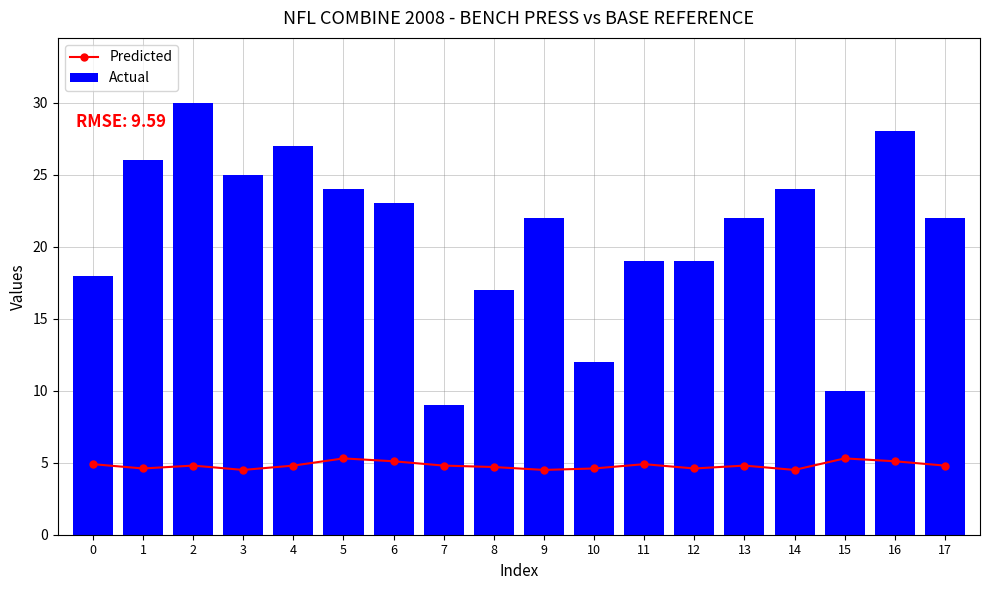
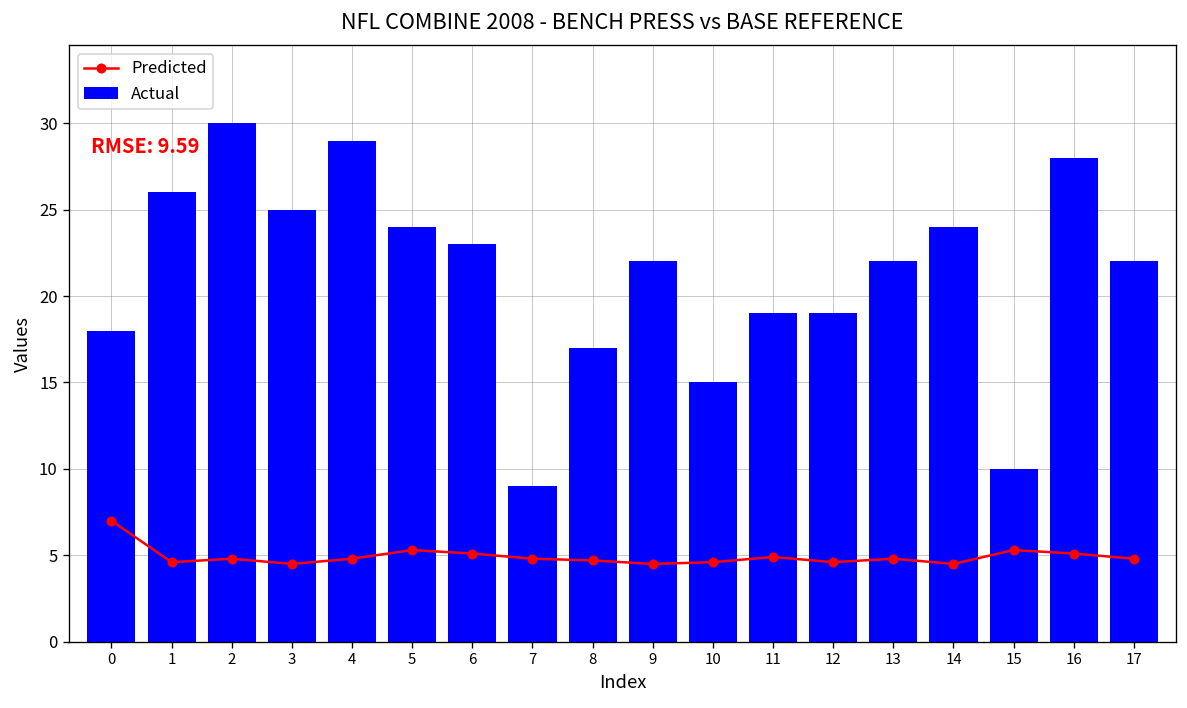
  {
    "Actual": {
      "0": 18,
      "1": 26,
      "2": 30,
      "3": 25,
-     "4": 27,
+     "4": 29,
      "5": 24,
      "6": 23,
      "7": 9,
      "8": 17,
      "9": 22,
-     "10": 12,
+     "10": 15,
      "11": 19,
      "12": 19,
      "13": 22,
      "14": 24,
      "15": 10,
      "16": 28,
      "17": 22
    },
    "Predicted": {
-     "0": 4.9,
+     "0": 7.0,
      "1": 4.6,
      "2": 4.8,
      "3": 4.5,
      "4": 4.8,
      "5": 5.3,
      "6": 5.1,
      "7": 4.8,
      "8": 4.7,
      "9": 4.5,
      "10": 4.6,
      "11": 4.9,
      "12": 4.6,
      "13": 4.8,
      "14": 4.5,
      "15": 5.3,
      "16": 5.1,
      "17": 4.8
    }
  }
